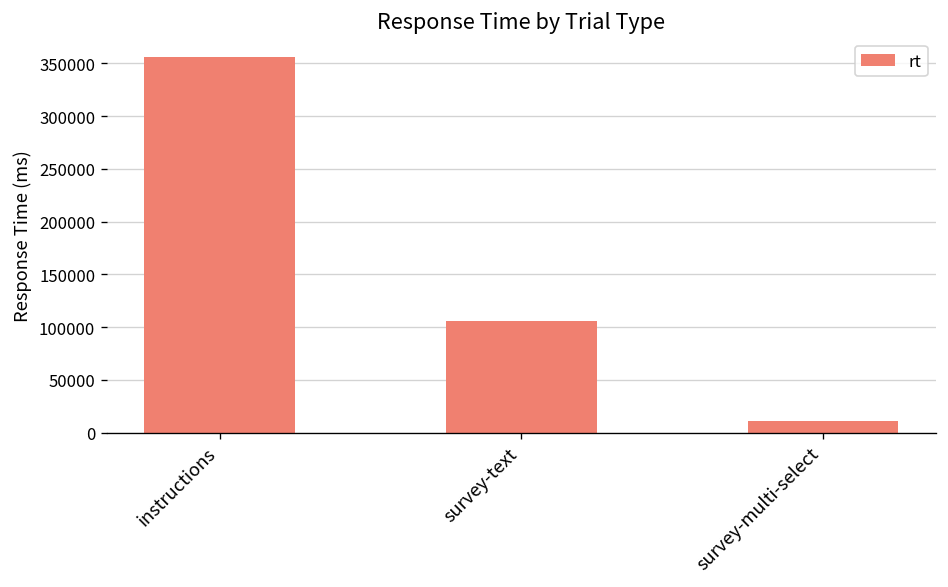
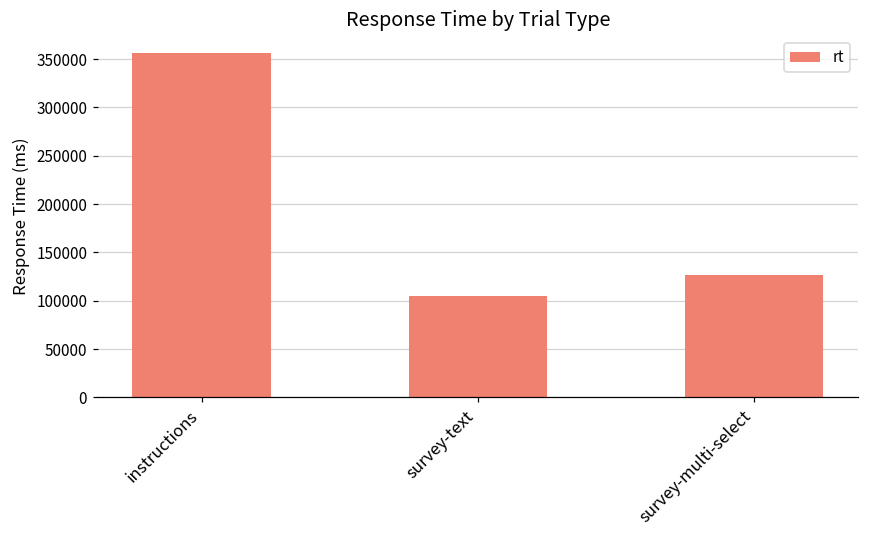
  {
    "instructions": 360000,
    "survey-text": 110000,
-   "survey-multi-select": 10000
+   "survey-multi-select": 130000
  }
